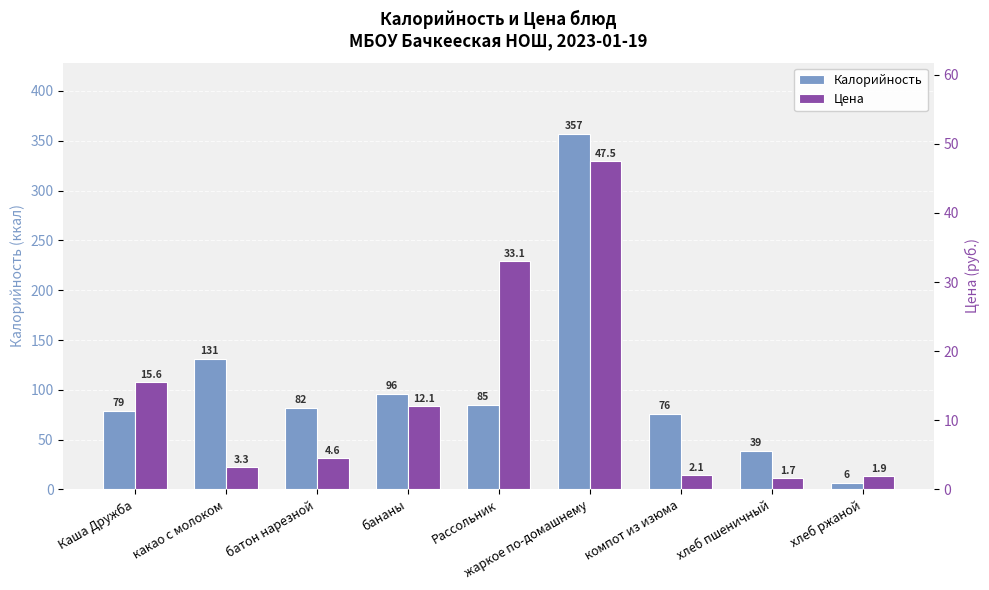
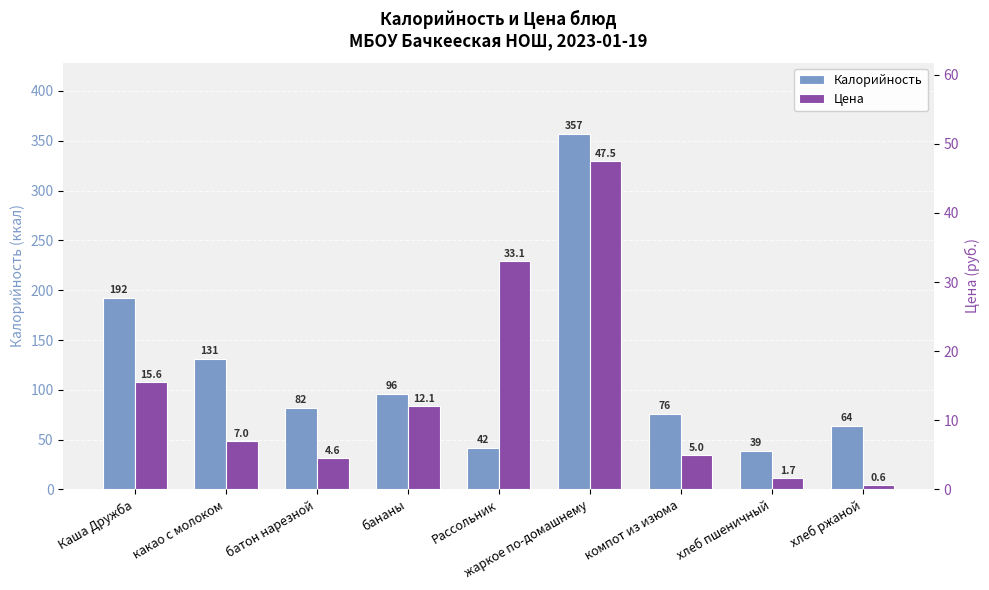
  {
    "Калорийность": {
-     "Каша Дружба": 79,
+     "Каша Дружба": 192,
      "какао с молоком": 131,
      "батон нарезной": 82,
      "бананы": 96,
-     "Рассольник": 85,
+     "Рассольник": 42,
      "жаркое по-домашнему": 357,
      "компот из изюма": 76,
      "хлеб пшеничный": 39,
-     "хлеб ржаной": 6
+     "хлеб ржаной": 64
    },
    "Цена": {
      "Каша Дружба": 15.6,
-     "какао с молоком": 3.3,
+     "какао с молоком": 7.0,
      "батон нарезной": 4.6,
      "бананы": 12.1,
      "Рассольник": 33.1,
      "жаркое по-домашнему": 47.5,
-     "компот из изюма": 2.1,
+     "компот из изюма": 5.0,
      "хлеб пшеничный": 1.7,
-     "хлеб ржаной": 1.9
+     "хлеб ржаной": 0.6
    }
  }
